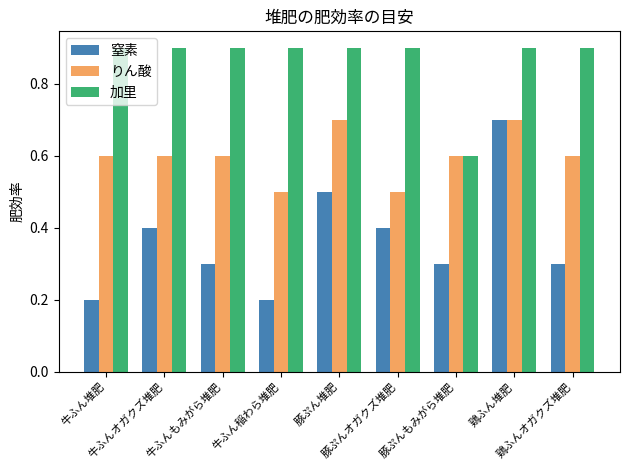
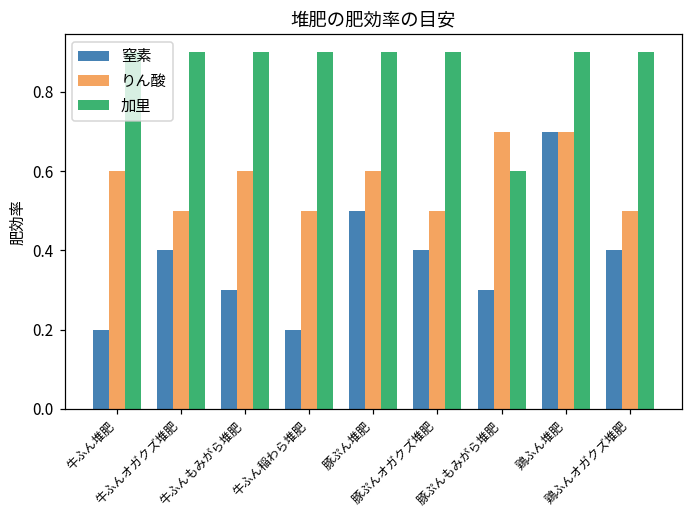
  {
    "窒素": {
      "牛ふん堆肥": 0.2,
      "牛ふんオガクズ堆肥": 0.4,
      "牛ふんもみがら堆肥": 0.3,
      "牛ふん稲わら堆肥": 0.2,
      "豚ぷん堆肥": 0.5,
      "豚ぷんオガクズ堆肥": 0.4,
      "豚ぷんもみがら堆肥": 0.3,
      "鶏ふん堆肥": 0.7,
-     "鶏ふんオガクズ堆肥": 0.3
+     "鶏ふんオガクズ堆肥": 0.4
    },
    "りん酸": {
      "牛ふん堆肥": 0.6,
-     "牛ふんオガクズ堆肥": 0.6,
+     "牛ふんオガクズ堆肥": 0.5,
      "牛ふんもみがら堆肥": 0.6,
      "牛ふん稲わら堆肥": 0.5,
-     "豚ぷん堆肥": 0.7,
+     "豚ぷん堆肥": 0.6,
      "豚ぷんオガクズ堆肥": 0.5,
-     "豚ぷんもみがら堆肥": 0.6,
+     "豚ぷんもみがら堆肥": 0.7,
      "鶏ふん堆肥": 0.7,
-     "鶏ふんオガクズ堆肥": 0.6
+     "鶏ふんオガクズ堆肥": 0.5
    },
    "加里": {
      "牛ふんオガクズ堆肥": 0.9,
      "牛ふんもみがら堆肥": 0.9,
      "牛ふん稲わら堆肥": 0.9,
      "豚ぷん堆肥": 0.9,
      "豚ぷんオガクズ堆肥": 0.9,
      "豚ぷんもみがら堆肥": 0.6,
      "鶏ふん堆肥": 0.9,
      "鶏ふんオガクズ堆肥": 0.9
    }
  }
